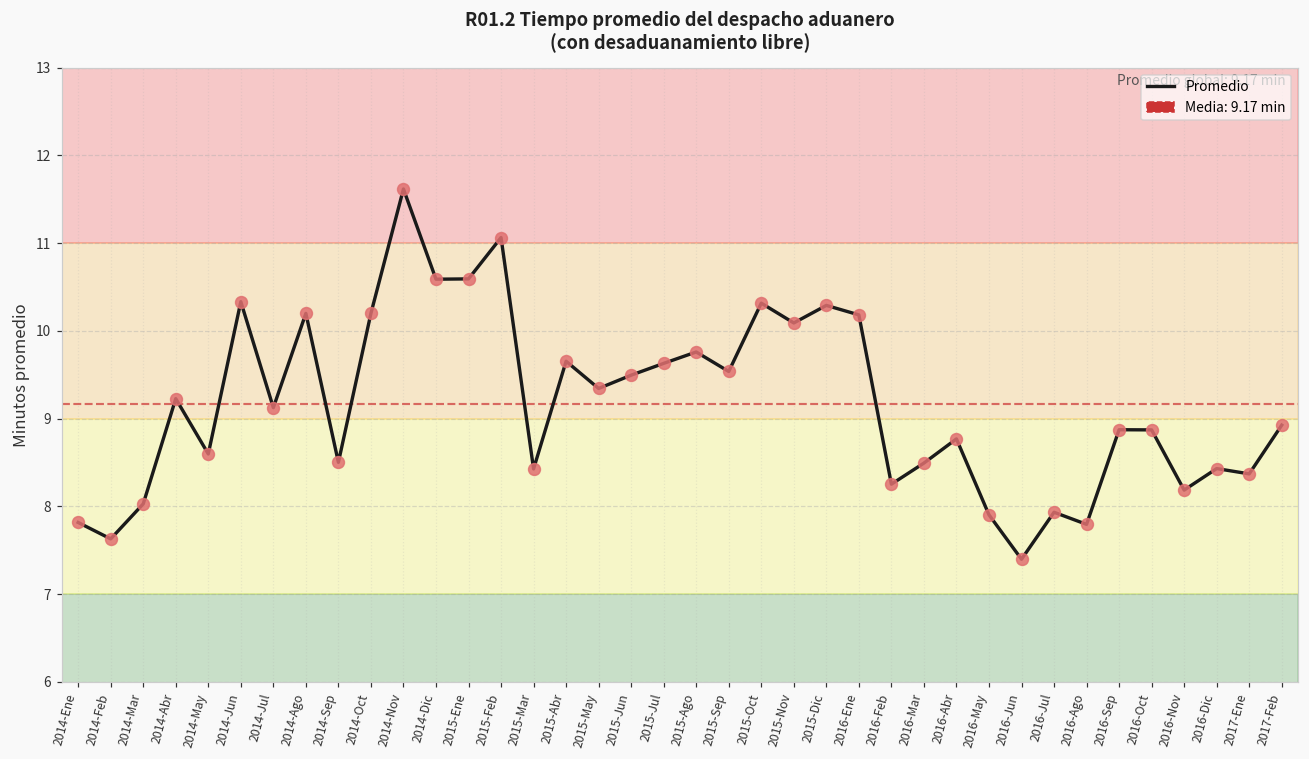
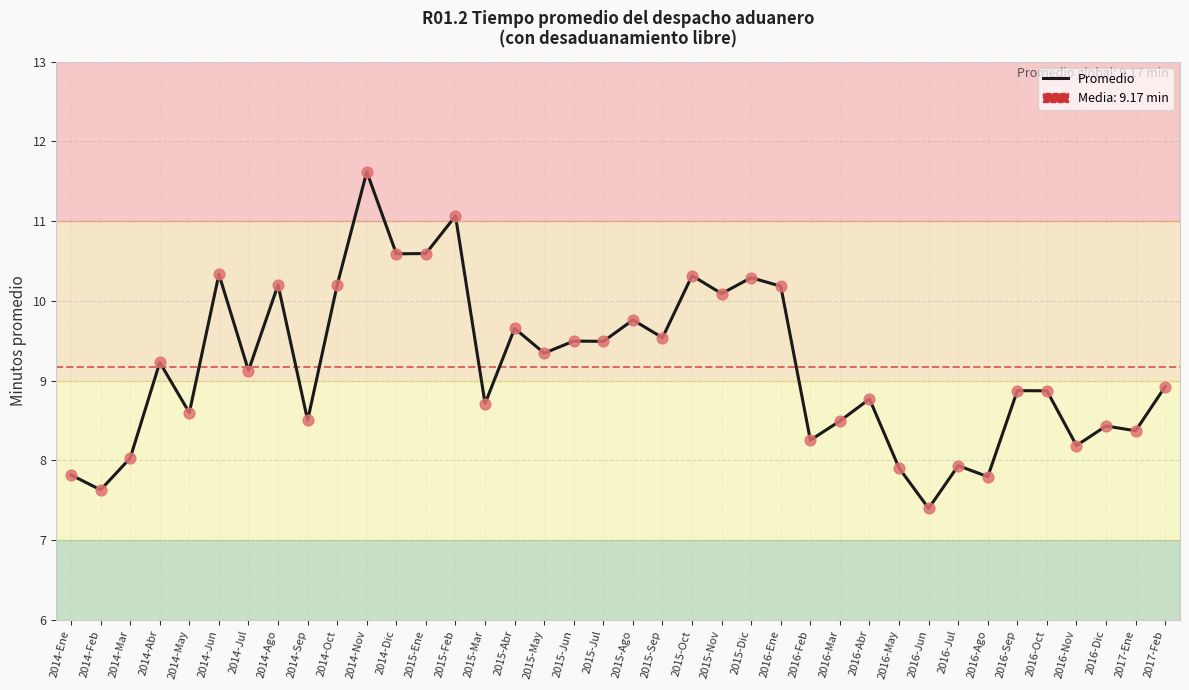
  {
    "2014-Ene": 7.8,
    "2014-Feb": 7.6,
    "2014-Mar": 8.0,
    "2014-Abr": 9.2,
    "2014-May": 8.6,
    "2014-Jun": 10.3,
    "2014-Jul": 9.1,
    "2014-Ago": 10.2,
    "2014-Sep": 8.5,
    "2014-Oct": 10.2,
    "2014-Nov": 11.6,
    "2014-Dic": 10.6,
    "2015-Ene": 10.6,
    "2015-Feb": 11.1,
-   "2015-Mar": 8.4,
+   "2015-Mar": 8.7,
    "2015-Abr": 9.7,
    "2015-May": 9.3,
    "2015-Jun": 9.5,
-   "2015-Jul": 9.6,
+   "2015-Jul": 9.5,
    "2015-Ago": 9.8,
    "2015-Sep": 9.5,
    "2015-Oct": 10.3,
    "2015-Nov": 10.1,
    "2015-Dic": 10.3,
    "2016-Ene": 10.2,
    "2016-Feb": 8.3,
    "2016-Mar": 8.5,
    "2016-Abr": 8.8,
    "2016-May": 7.9,
    "2016-Jun": 7.4,
    "2016-Jul": 7.9,
    "2016-Ago": 7.8,
    "2016-Sep": 8.9,
    "2016-Oct": 8.9,
    "2016-Nov": 8.2,
    "2016-Dic": 8.4,
    "2017-Ene": 8.4,
    "2017-Feb": 8.9
  }
